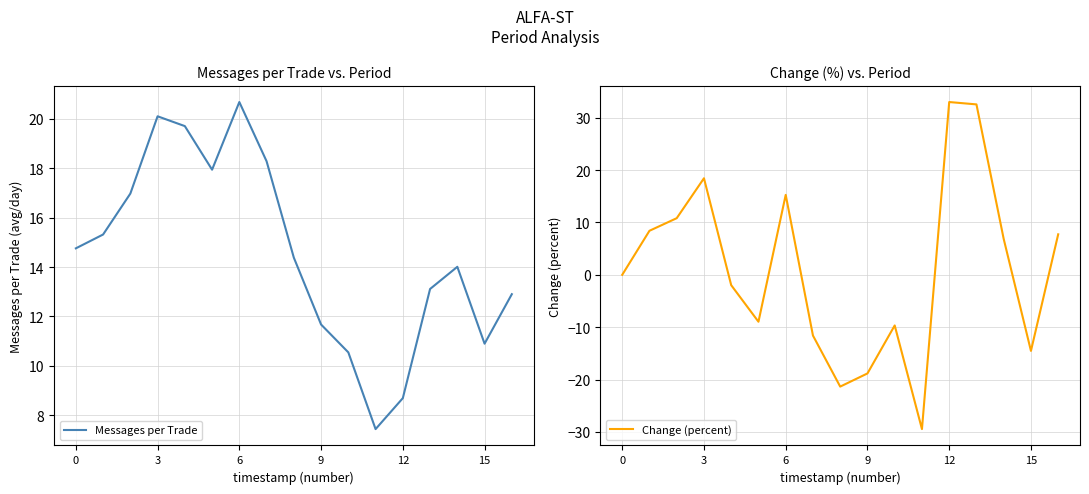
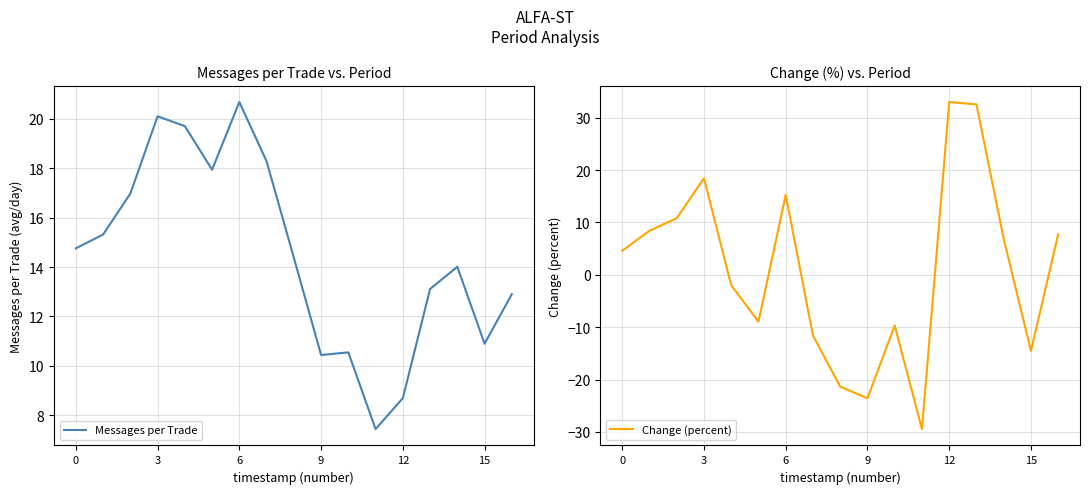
  {
    "Messages per Trade vs. Period": {
      "0": 14.8,
      "3": 20.1,
      "6": 20.7,
-     "9": 11.7,
+     "9": 10.4,
      "12": 8.7,
      "15": 10.9
    },
    "Change (%) vs. Period": {
-     "0": 0,
+     "0": 5,
      "3": 18,
      "6": 15,
-     "9": -19,
+     "9": -24,
      "12": 33,
      "15": -15
    }
  }
